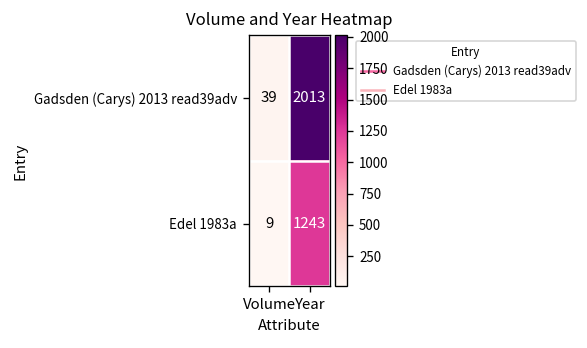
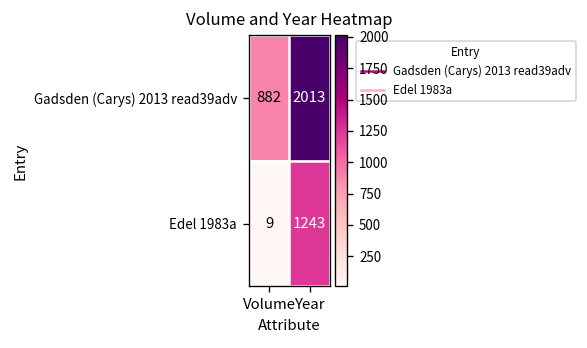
  {
    "Gadsden (Carys) 2013 read39adv": {
-     "Volume": 39,
+     "Volume": 882,
      "Year": 2013
    },
    "Edel 1983a": {
      "Volume": 9,
      "Year": 1243
    }
  }
